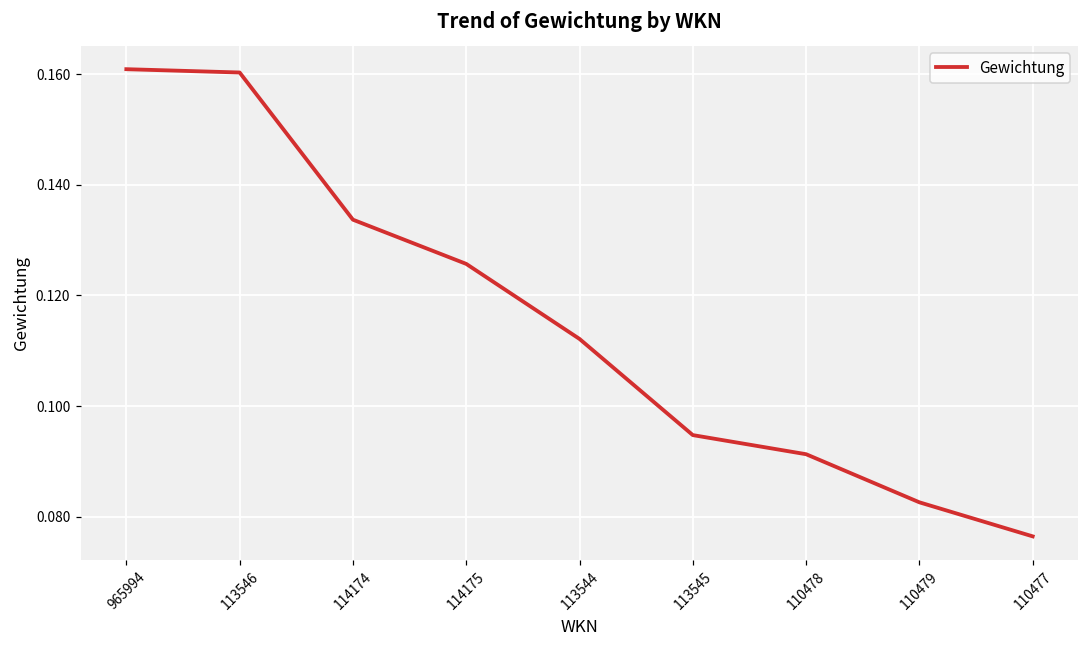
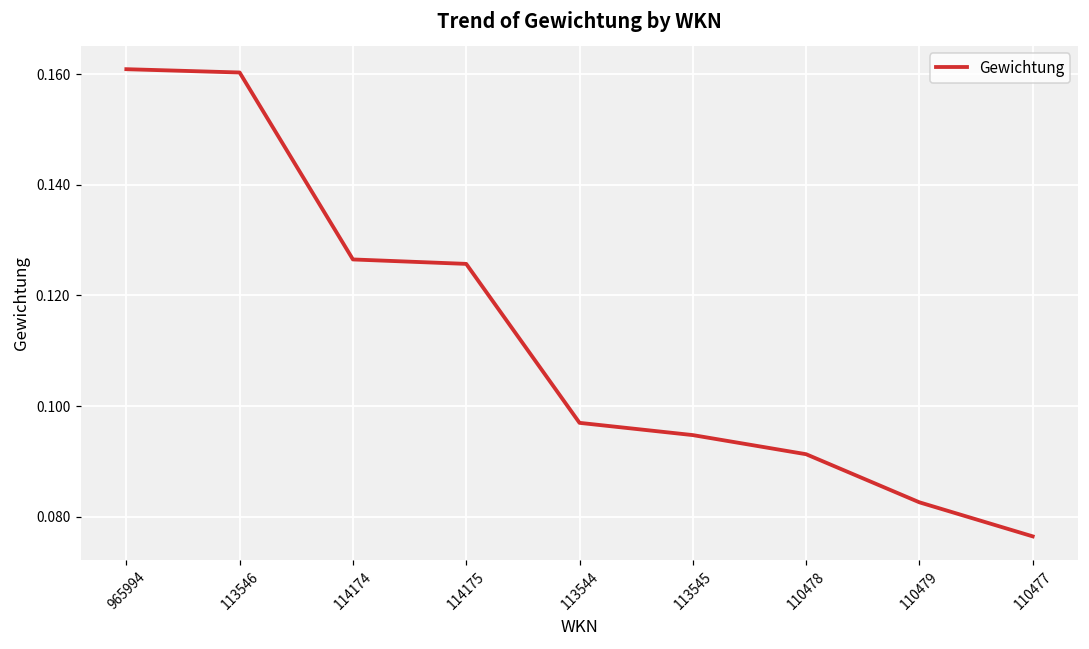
  {
    "965994": 0.161,
    "113546": 0.160,
-   "114174": 0.134,
+   "114174": 0.127,
    "114175": 0.126,
-   "113544": 0.112,
+   "113544": 0.097,
    "113545": 0.095,
    "110478": 0.091,
    "110479": 0.083,
    "110477": 0.076
  }
